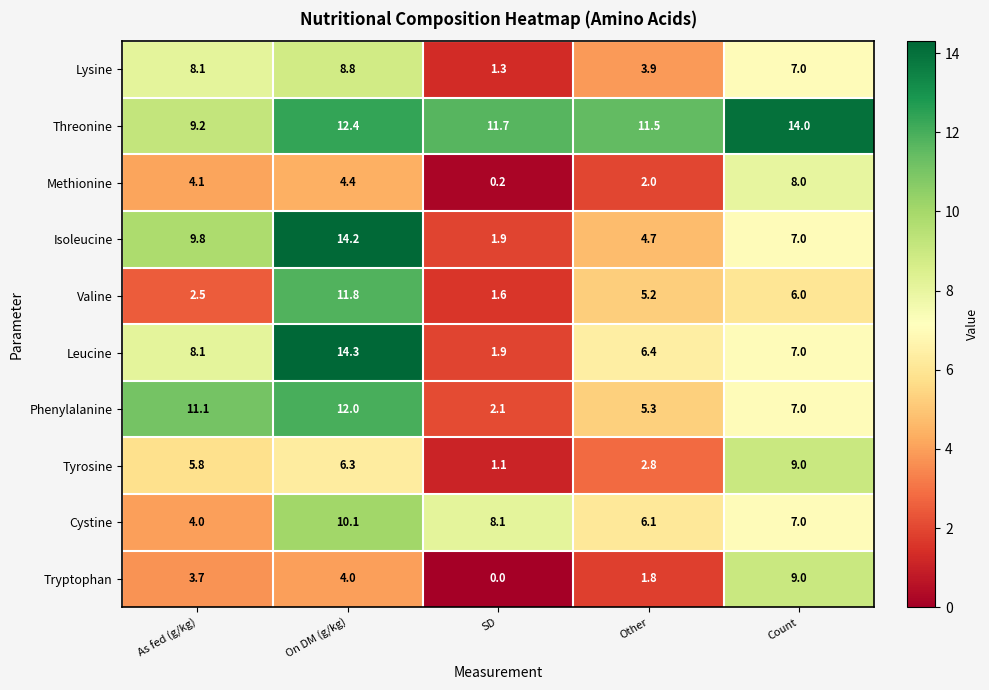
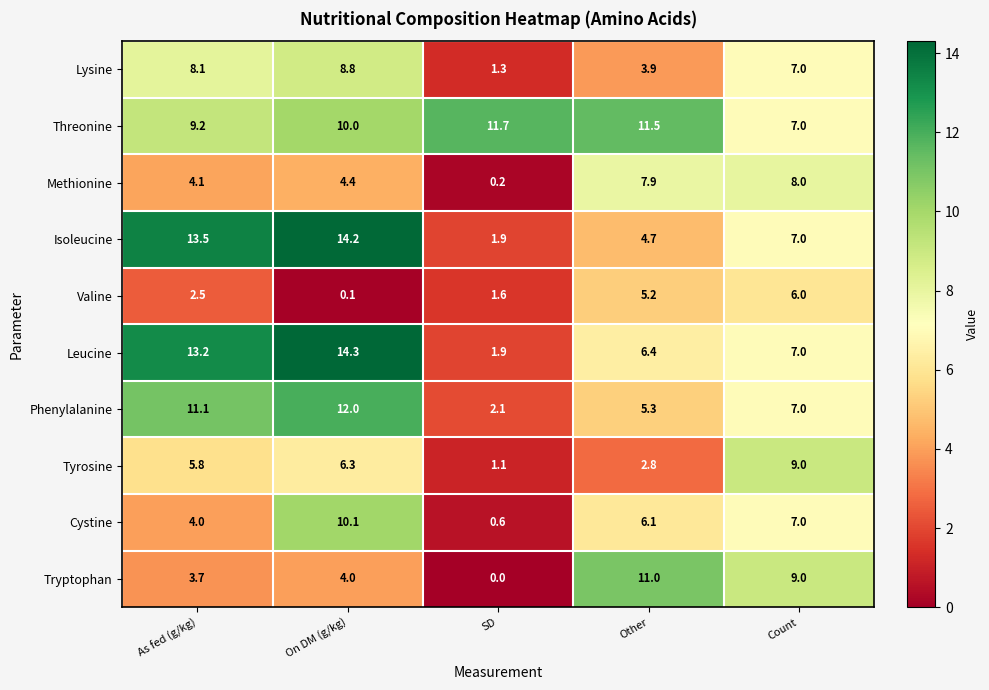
  {
    "Lysine": {
      "As fed (g/kg)": 8.1,
      "On DM (g/kg)": 8.8,
      "SD": 1.3,
      "Other": 3.9,
      "Count": 7.0
    },
    "Threonine": {
      "As fed (g/kg)": 9.2,
-     "On DM (g/kg)": 12.4,
+     "On DM (g/kg)": 10.0,
      "SD": 11.7,
      "Other": 11.5,
-     "Count": 14.0
+     "Count": 7.0
    },
    "Methionine": {
      "As fed (g/kg)": 4.1,
      "On DM (g/kg)": 4.4,
      "SD": 0.2,
-     "Other": 2.0,
+     "Other": 7.9,
      "Count": 8.0
    },
    "Isoleucine": {
-     "As fed (g/kg)": 9.8,
+     "As fed (g/kg)": 13.5,
      "On DM (g/kg)": 14.2,
      "SD": 1.9,
      "Other": 4.7,
      "Count": 7.0
    },
    "Valine": {
      "As fed (g/kg)": 2.5,
-     "On DM (g/kg)": 11.8,
+     "On DM (g/kg)": 0.1,
      "SD": 1.6,
      "Other": 5.2,
      "Count": 6.0
    },
    "Leucine": {
-     "As fed (g/kg)": 8.1,
+     "As fed (g/kg)": 13.2,
      "On DM (g/kg)": 14.3,
      "SD": 1.9,
      "Other": 6.4,
      "Count": 7.0
    },
    "Phenylalanine": {
      "As fed (g/kg)": 11.1,
      "On DM (g/kg)": 12.0,
      "SD": 2.1,
      "Other": 5.3,
      "Count": 7.0
    },
    "Tyrosine": {
      "As fed (g/kg)": 5.8,
      "On DM (g/kg)": 6.3,
      "SD": 1.1,
      "Other": 2.8,
      "Count": 9.0
    },
    "Cystine": {
      "As fed (g/kg)": 4.0,
      "On DM (g/kg)": 10.1,
-     "SD": 8.1,
+     "SD": 0.6,
      "Other": 6.1,
      "Count": 7.0
    },
    "Tryptophan": {
      "As fed (g/kg)": 3.7,
      "On DM (g/kg)": 4.0,
      "SD": 0.0,
-     "Other": 1.8,
+     "Other": 11.0,
      "Count": 9.0
    }
  }
